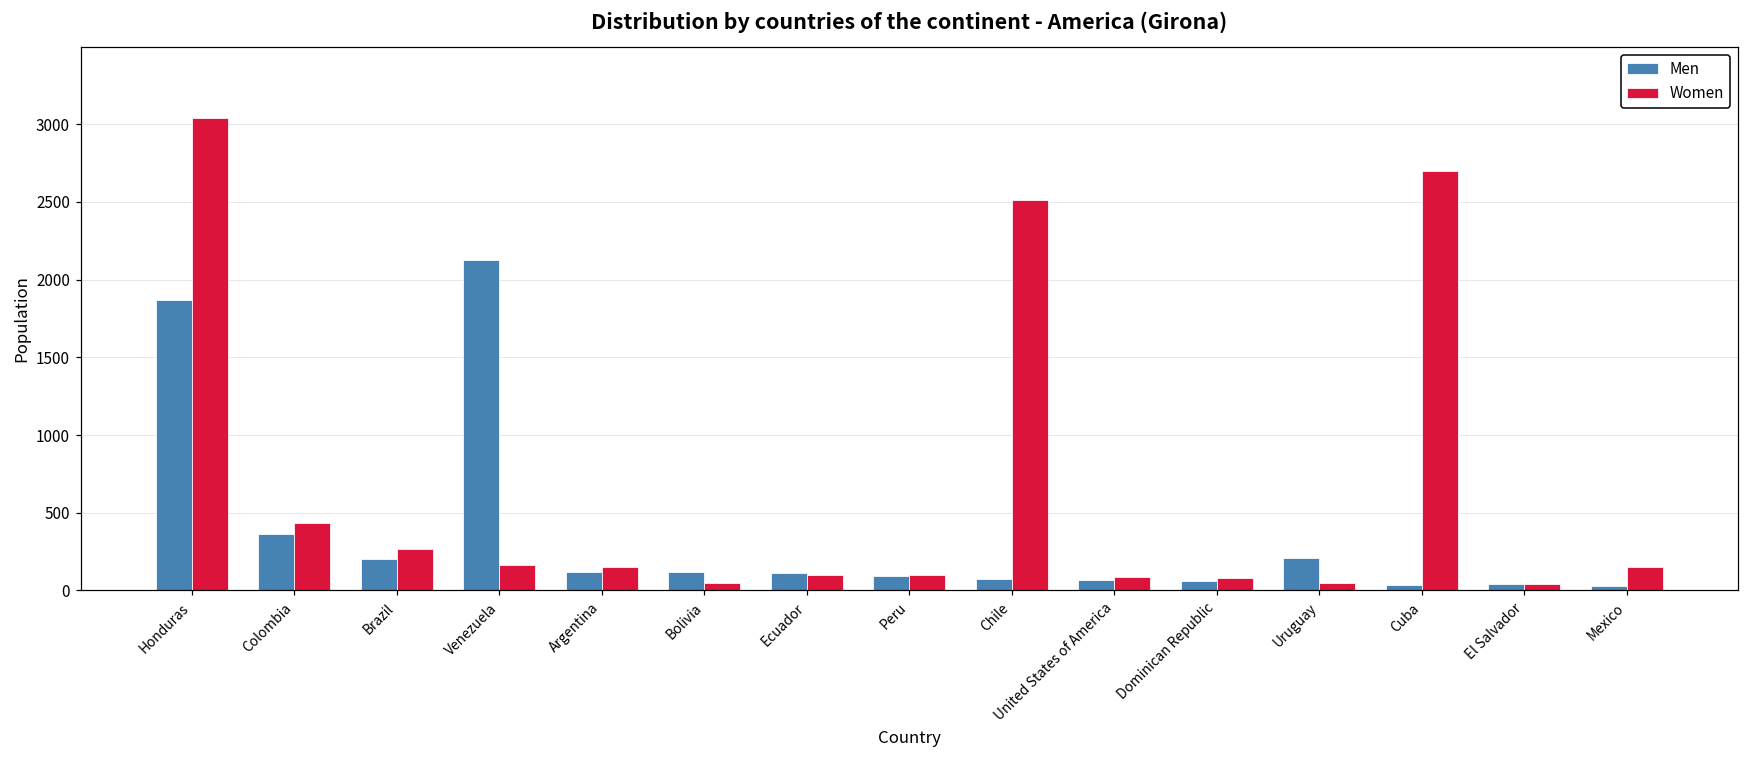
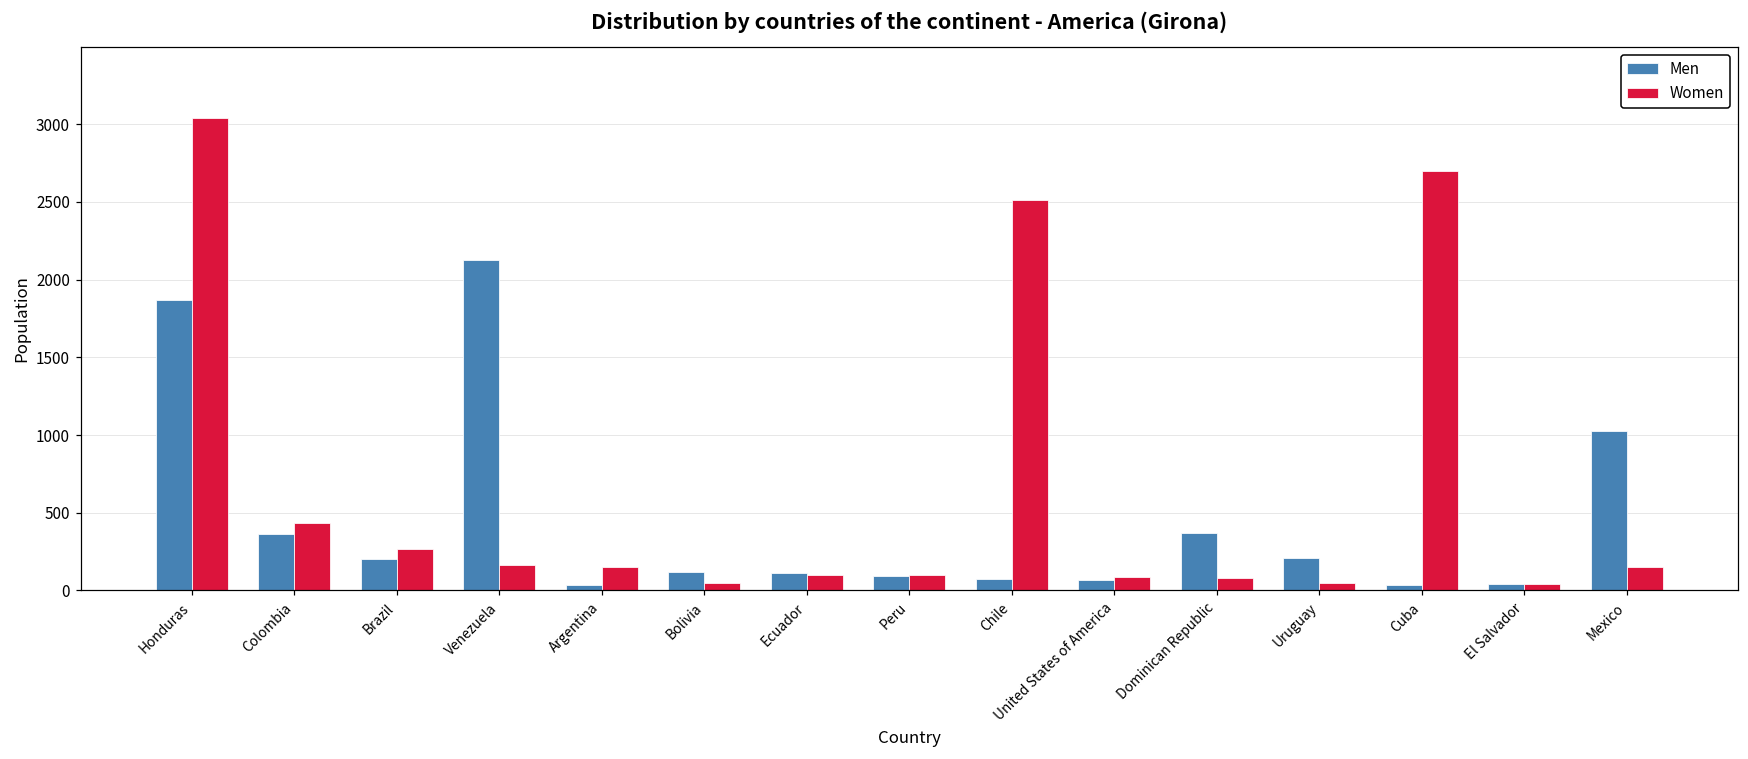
  {
    "Men": {
      "Honduras": 1870,
      "Colombia": 360,
      "Brazil": 200,
      "Venezuela": 2120,
-     "Argentina": 120,
+     "Argentina": 40,
      "Bolivia": 120,
      "Ecuador": 120,
      "Peru": 90,
      "Chile": 70,
      "United States of America": 70,
-     "Dominican Republic": 60,
+     "Dominican Republic": 370,
      "Uruguay": 210,
      "Cuba": 40,
      "El Salvador": 40,
-     "Mexico": 30
+     "Mexico": 1030
    },
    "Women": {
      "Honduras": 3040,
      "Colombia": 430,
      "Brazil": 270,
      "Venezuela": 170,
      "Argentina": 150,
      "Bolivia": 50,
      "Ecuador": 100,
      "Peru": 100,
      "Chile": 2510,
      "United States of America": 80,
      "Dominican Republic": 80,
      "Uruguay": 50,
      "Cuba": 2700,
      "El Salvador": 40,
      "Mexico": 150
    }
  }
